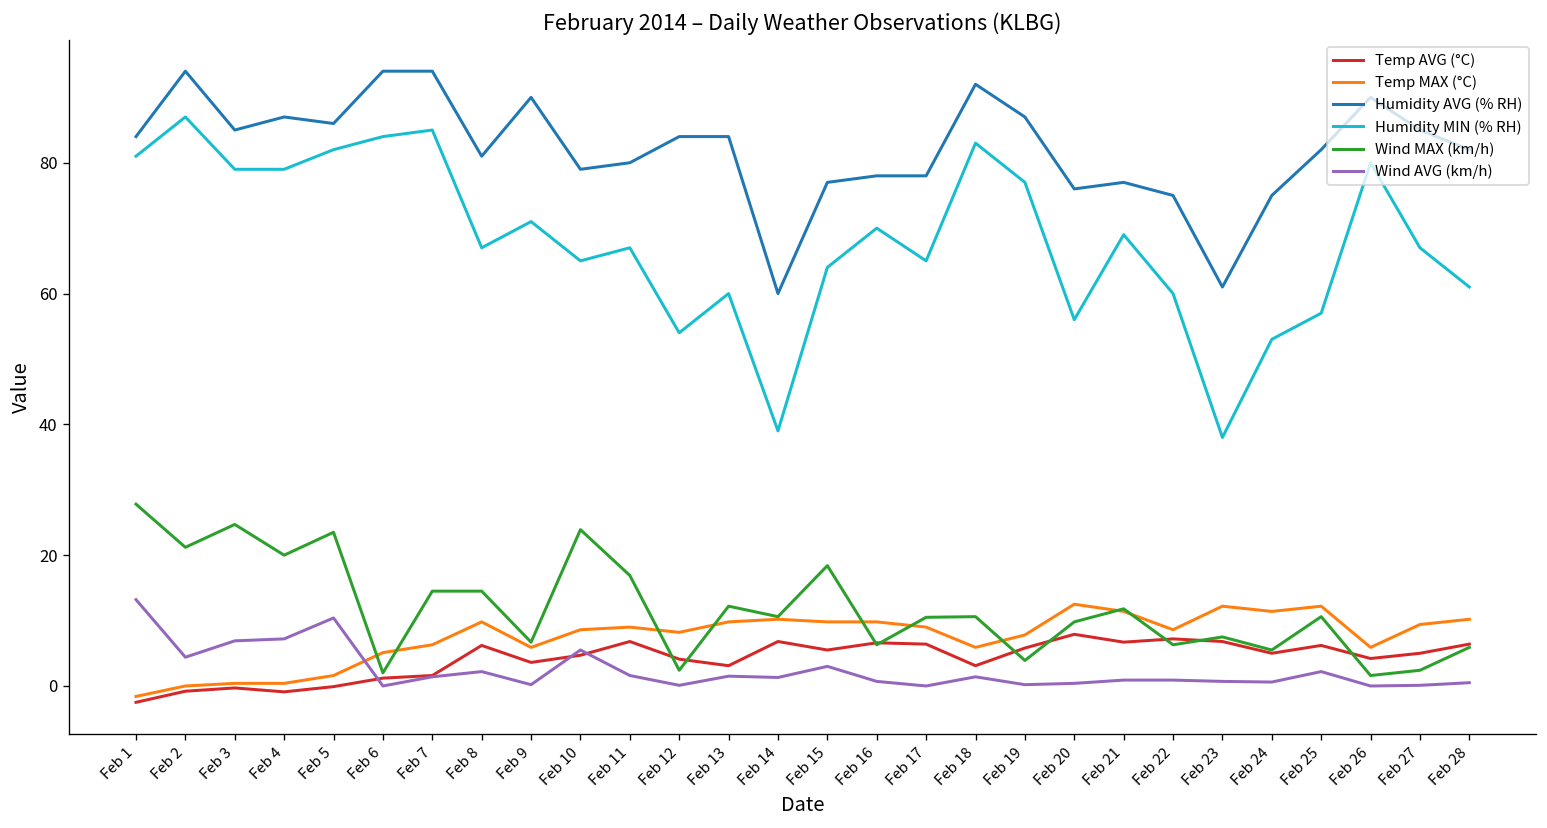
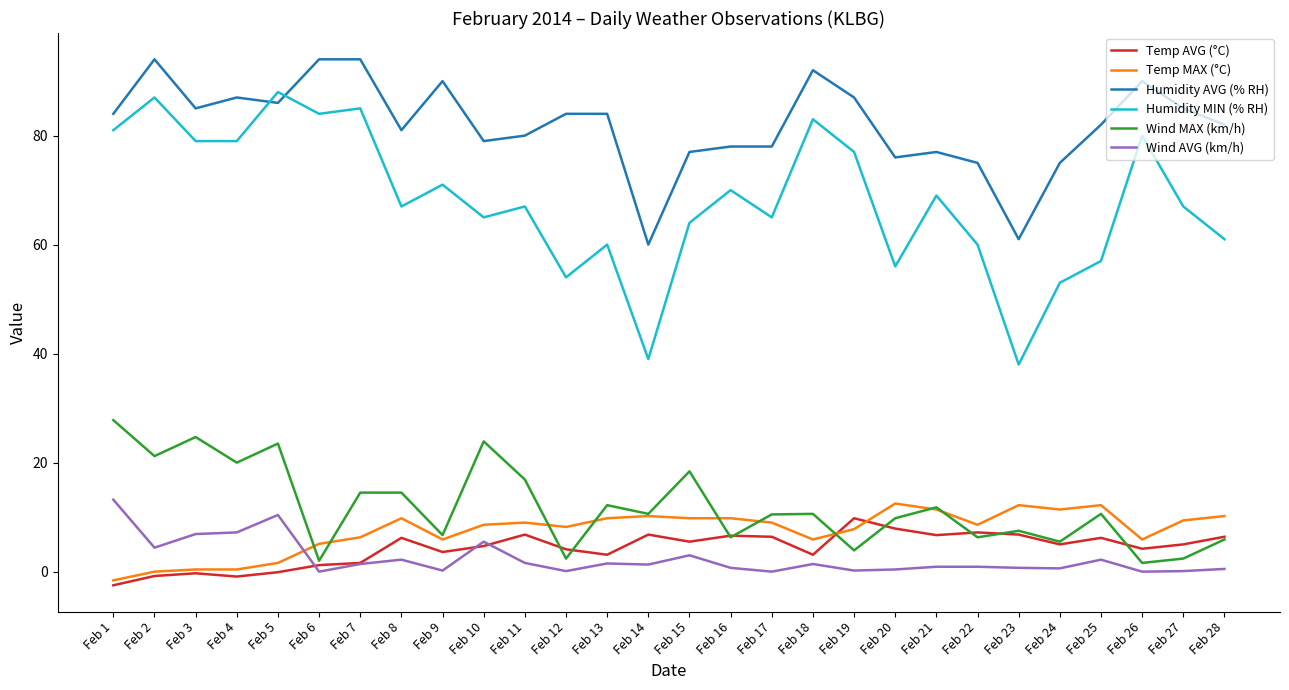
  {
    "Temp AVG (°C)": {
      "Feb 1": -3,
      "Feb 2": -1,
      "Feb 3": 0,
      "Feb 4": -1,
      "Feb 5": 0,
      "Feb 6": 1,
      "Feb 8": 6,
      "Feb 9": 4,
      "Feb 10": 5,
      "Feb 11": 7,
      "Feb 12": 4,
      "Feb 13": 3,
      "Feb 14": 7,
      "Feb 15": 6,
      "Feb 17": 6,
      "Feb 18": 3,
-     "Feb 19": 6,
+     "Feb 19": 10,
      "Feb 20": 8,
      "Feb 21": 7,
      "Feb 22": 7,
      "Feb 23": 7,
      "Feb 24": 5,
      "Feb 25": 6,
      "Feb 26": 4,
      "Feb 27": 5,
      "Feb 28": 6
    },
    "Temp MAX (°C)": {
      "Feb 1": -2,
      "Feb 2": 0,
      "Feb 3": 0,
      "Feb 4": 0,
      "Feb 5": 2,
      "Feb 6": 5,
      "Feb 7": 6,
      "Feb 8": 10,
      "Feb 9": 6,
      "Feb 10": 9,
      "Feb 11": 9,
      "Feb 12": 8,
      "Feb 13": 10,
      "Feb 15": 10,
      "Feb 16": 10,
      "Feb 17": 9,
      "Feb 18": 6,
      "Feb 19": 8,
      "Feb 20": 13,
      "Feb 22": 9,
      "Feb 23": 12,
      "Feb 24": 11,
      "Feb 25": 12,
      "Feb 26": 6,
      "Feb 27": 9,
      "Feb 28": 10
    },
    "Humidity AVG (% RH)": {
      "Feb 1": 84,
      "Feb 2": 94,
      "Feb 3": 85,
      "Feb 4": 87,
      "Feb 5": 86,
      "Feb 6": 94,
      "Feb 7": 94,
      "Feb 8": 81,
      "Feb 9": 90,
      "Feb 10": 79,
      "Feb 11": 80,
      "Feb 12": 84,
      "Feb 13": 84,
      "Feb 14": 60,
      "Feb 15": 77,
      "Feb 16": 78,
      "Feb 17": 78,
      "Feb 18": 92,
      "Feb 19": 87,
      "Feb 20": 76,
      "Feb 21": 77,
      "Feb 22": 75,
      "Feb 23": 61,
      "Feb 24": 75,
      "Feb 25": 82
    },
    "Humidity MIN (% RH)": {
      "Feb 1": 81,
      "Feb 2": 87,
      "Feb 3": 79,
      "Feb 4": 79,
-     "Feb 5": 82,
+     "Feb 5": 88,
      "Feb 6": 84,
      "Feb 7": 85,
      "Feb 8": 67,
      "Feb 9": 71,
      "Feb 10": 65,
      "Feb 11": 67,
      "Feb 12": 54,
      "Feb 13": 60,
      "Feb 14": 39,
      "Feb 15": 64,
      "Feb 16": 70,
      "Feb 17": 65,
      "Feb 18": 83,
      "Feb 19": 77,
      "Feb 20": 56,
      "Feb 21": 69,
      "Feb 22": 60,
      "Feb 23": 38,
      "Feb 24": 53,
      "Feb 25": 57,
      "Feb 27": 67,
      "Feb 28": 61
    },
    "Wind MAX (km/h)": {
      "Feb 1": 28,
      "Feb 2": 21,
      "Feb 3": 25,
      "Feb 4": 20,
      "Feb 5": 24,
      "Feb 6": 2,
      "Feb 7": 15,
      "Feb 8": 15,
      "Feb 9": 7,
      "Feb 10": 24,
      "Feb 11": 17,
      "Feb 12": 2,
      "Feb 13": 12,
      "Feb 15": 18,
      "Feb 17": 11,
      "Feb 18": 11,
      "Feb 19": 4,
      "Feb 20": 10,
      "Feb 22": 6,
      "Feb 23": 8,
      "Feb 24": 6,
      "Feb 25": 11,
      "Feb 26": 2,
      "Feb 27": 2,
      "Feb 28": 6
    },
    "Wind AVG (km/h)": {
      "Feb 1": 13,
      "Feb 2": 4,
      "Feb 3": 7,
      "Feb 4": 7,
      "Feb 5": 10,
      "Feb 6": 0,
      "Feb 8": 2,
      "Feb 9": 0,
      "Feb 10": 6,
      "Feb 11": 2,
      "Feb 12": 0,
      "Feb 13": 2,
      "Feb 14": 1,
      "Feb 15": 3,
      "Feb 16": 1,
      "Feb 17": 0,
      "Feb 18": 1,
      "Feb 19": 0,
      "Feb 20": 0,
      "Feb 21": 1,
      "Feb 22": 1,
      "Feb 23": 1,
      "Feb 24": 1,
      "Feb 25": 2,
      "Feb 26": 0,
      "Feb 27": 0,
      "Feb 28": 1
    }
  }
